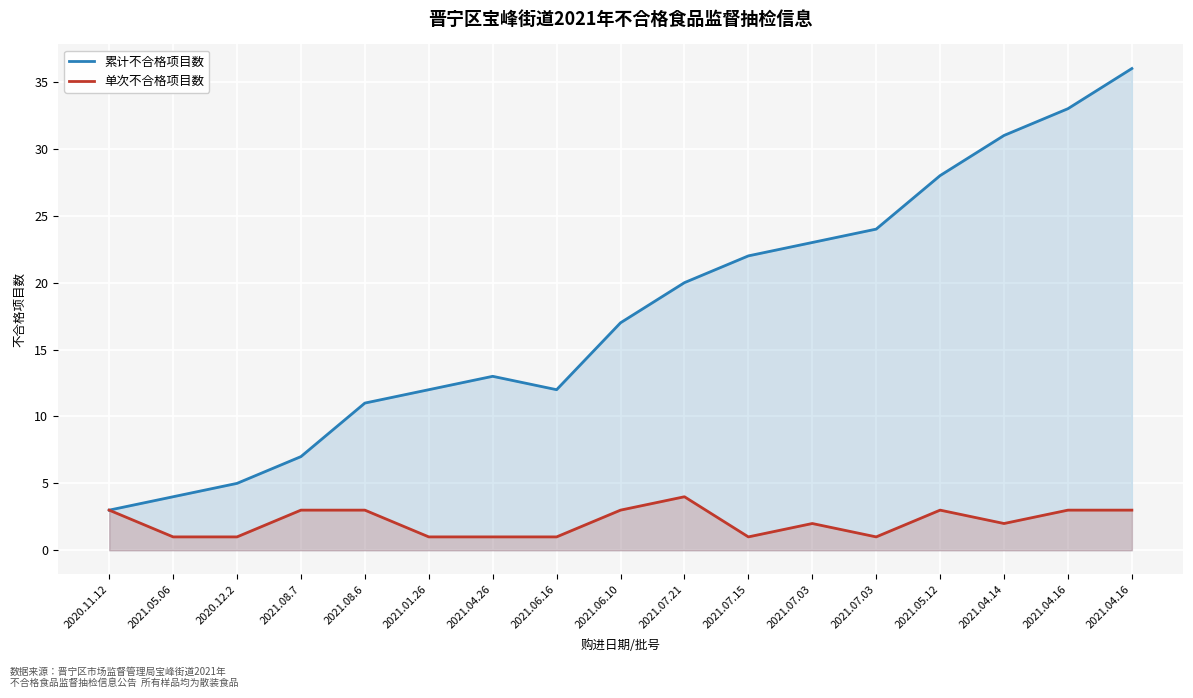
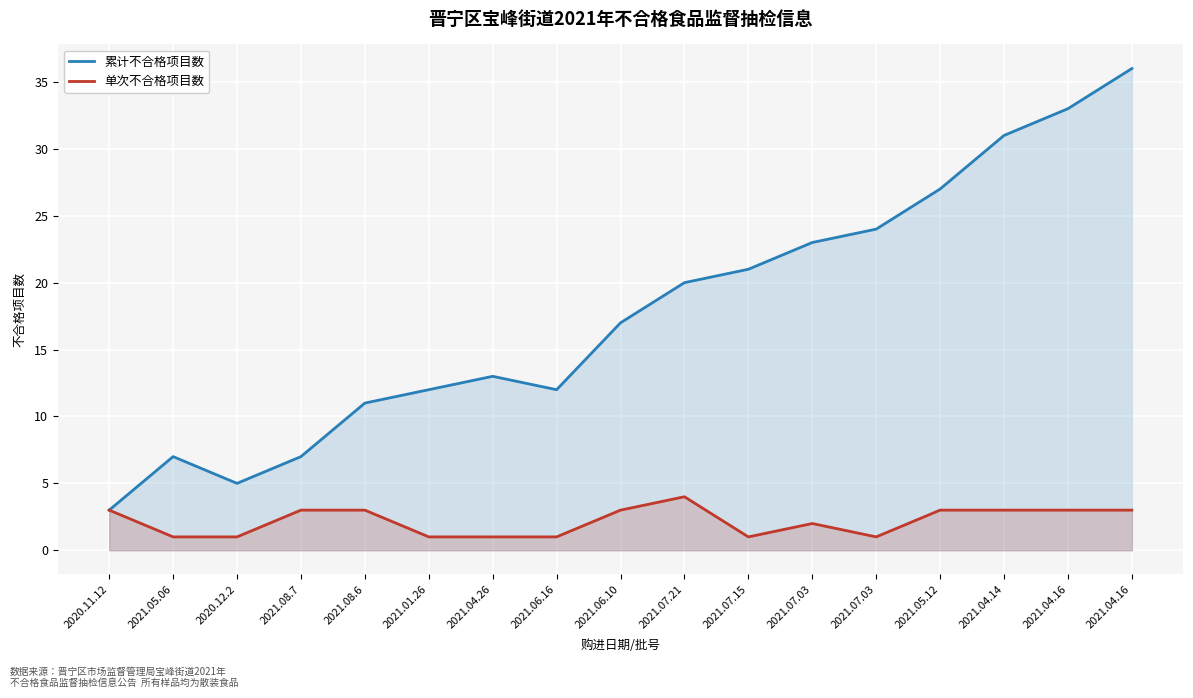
  {
    "累计不合格项目数": {
-     "2021.05.06": 4,
+     "2021.05.06": 7,
      "2020.12.2": 5,
      "2021.08.7": 7,
      "2021.08.6": 11,
      "2021.01.26": 12,
      "2021.04.26": 13,
      "2021.06.16": 12,
      "2021.06.10": 17,
      "2021.07.21": 20,
-     "2021.07.15": 22,
-     "2021.05.12": 28,
+     "2021.07.15": 21,
+     "2021.05.12": 27,
      "2021.04.14": 31
    },
    "单次不合格项目数": {
      "2021.05.06": 1,
      "2020.12.2": 1,
      "2021.08.7": 3,
      "2021.08.6": 3,
      "2021.01.26": 1,
      "2021.04.26": 1,
      "2021.06.16": 1,
      "2021.06.10": 3,
      "2021.07.21": 4,
      "2021.07.15": 1,
      "2021.05.12": 3,
-     "2021.04.14": 2
+     "2021.04.14": 3
    }
  }
